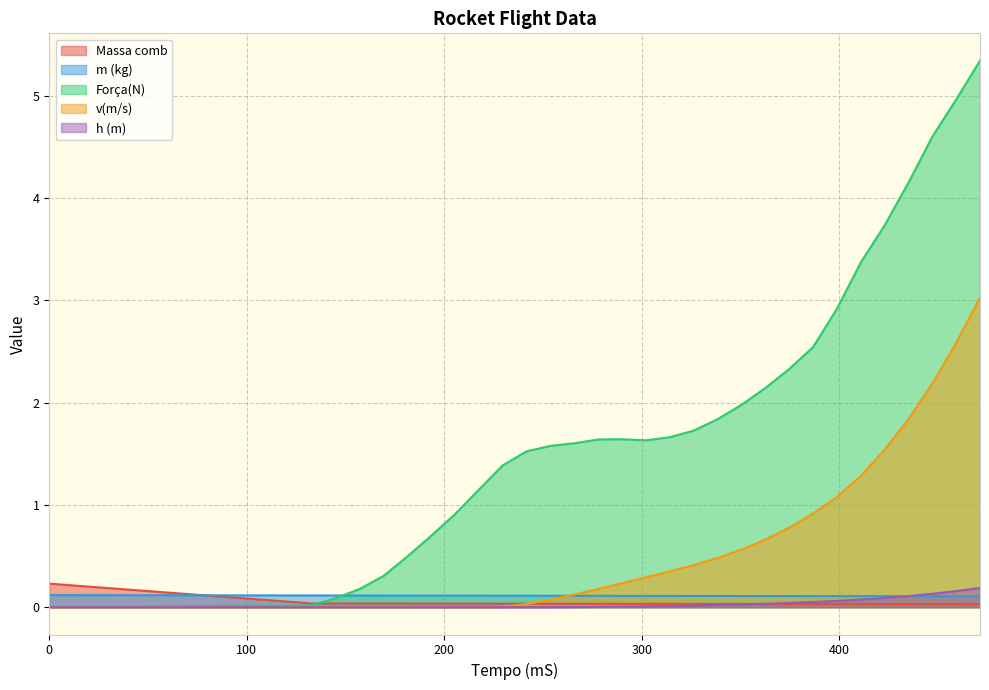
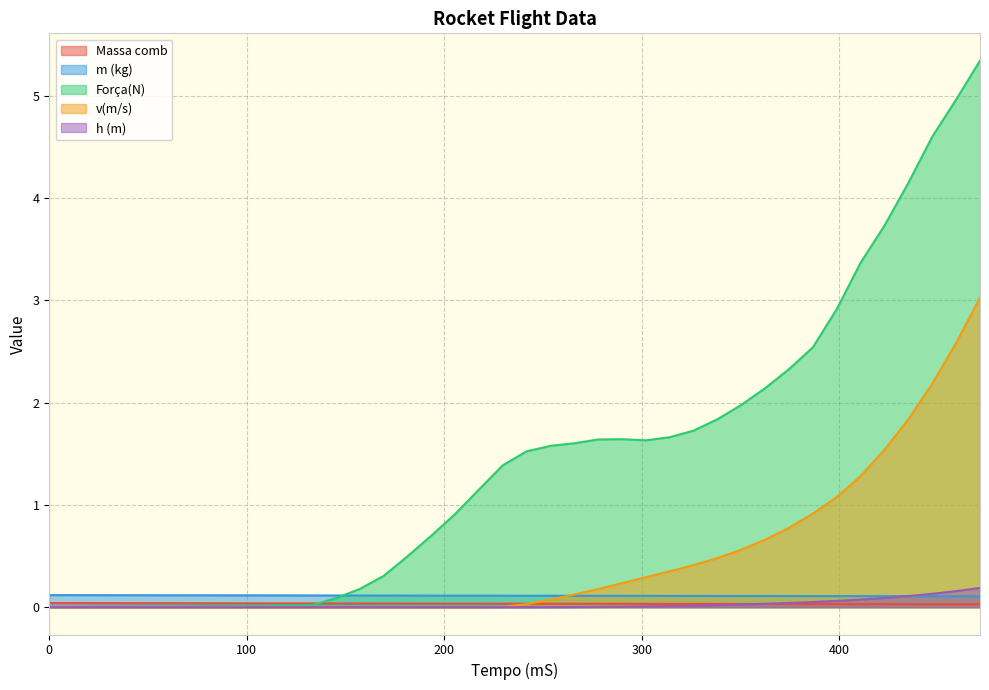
  {
    "Massa comb": {
-     "0": 0.23
+     "0": 0.04
    },
    "m (kg)": {
      "0": 0.12
    }
  }
